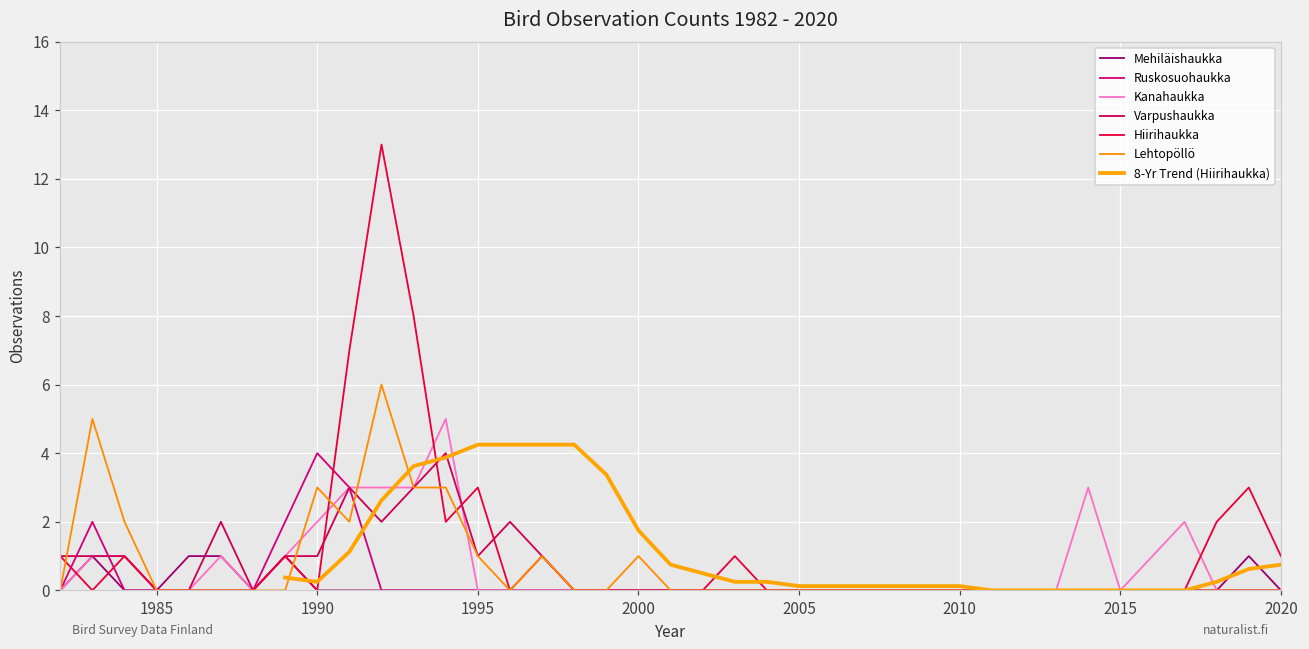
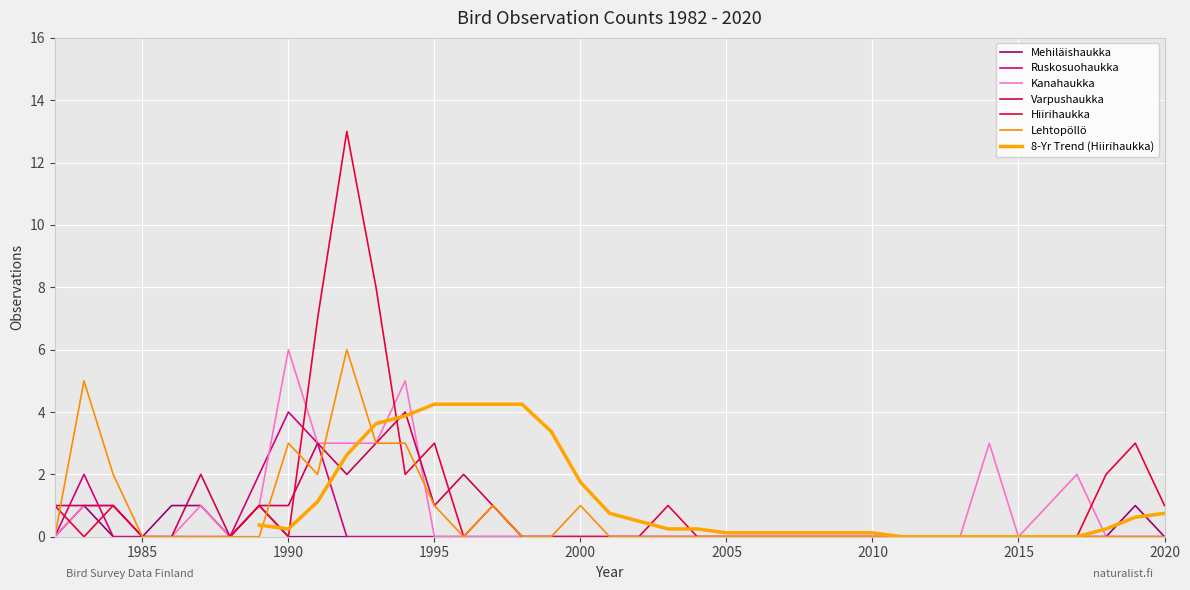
  {
    "Kanahaukka": {
-     "1990": 2
+     "1990": 6
    }
  }
